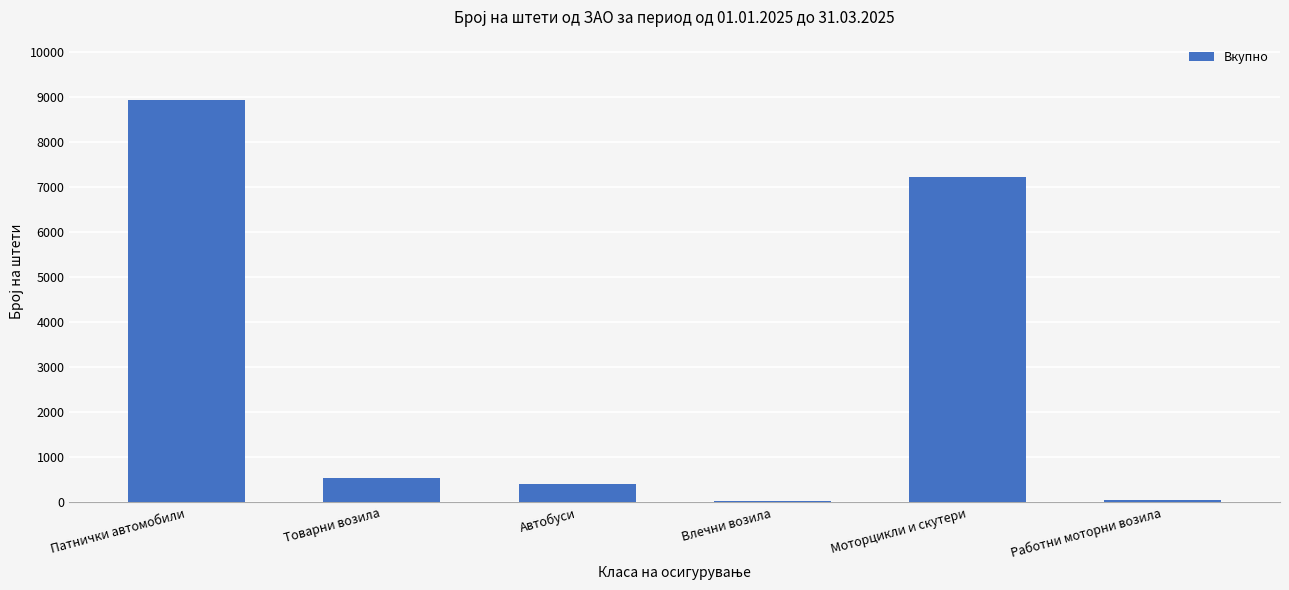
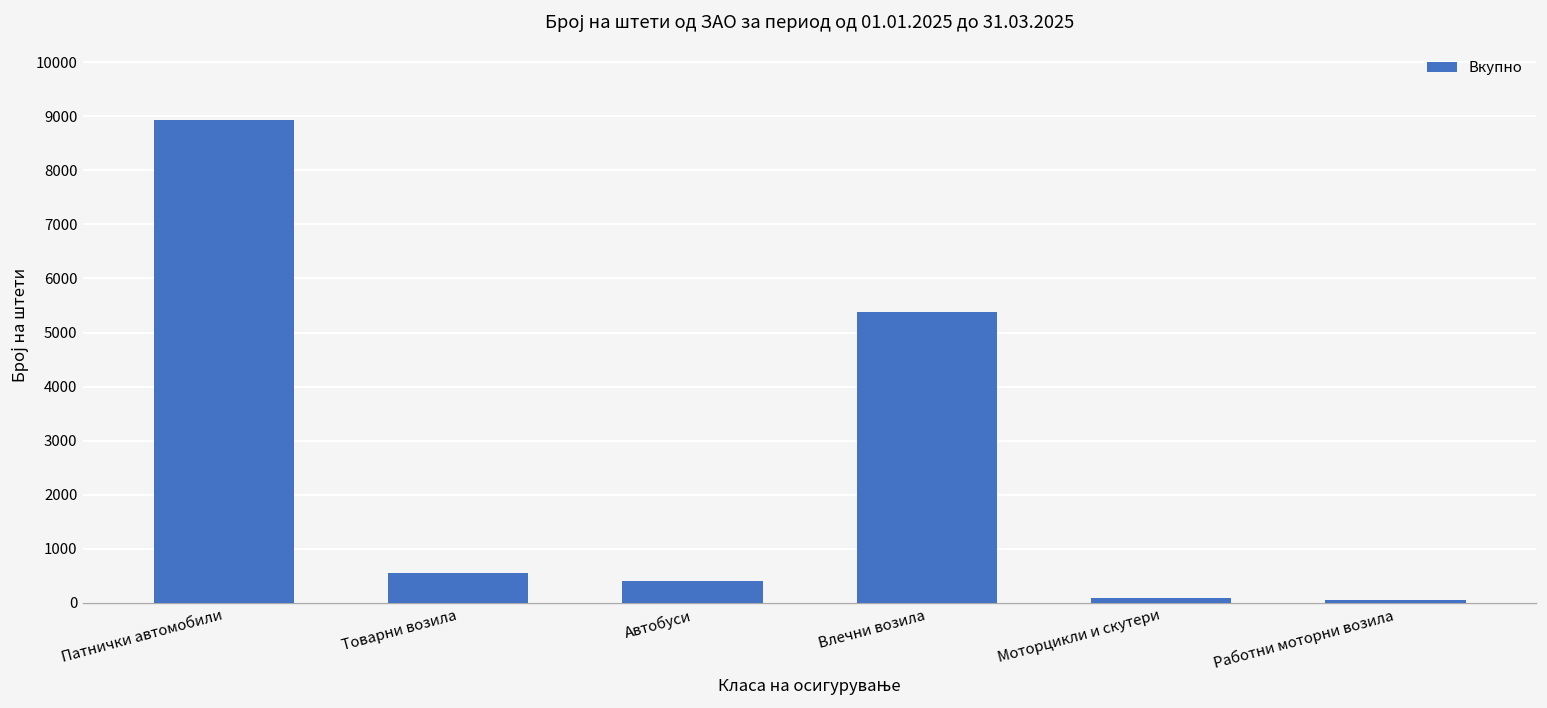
  {
    "Патнички автомобили": 8900,
    "Товарни возила": 500,
    "Автобуси": 400,
-   "Влечни возила": 0,
-   "Моторцикли и скутери": 7200
+   "Влечни возила": 5400,
+   "Моторцикли и скутери": 100
  }
